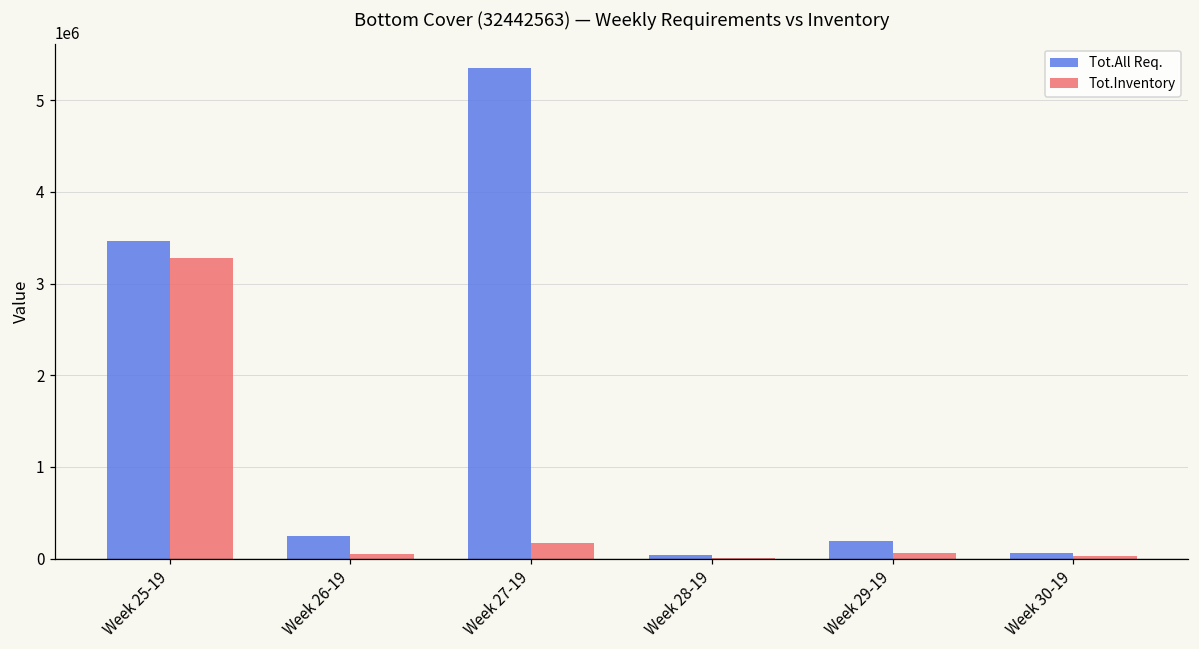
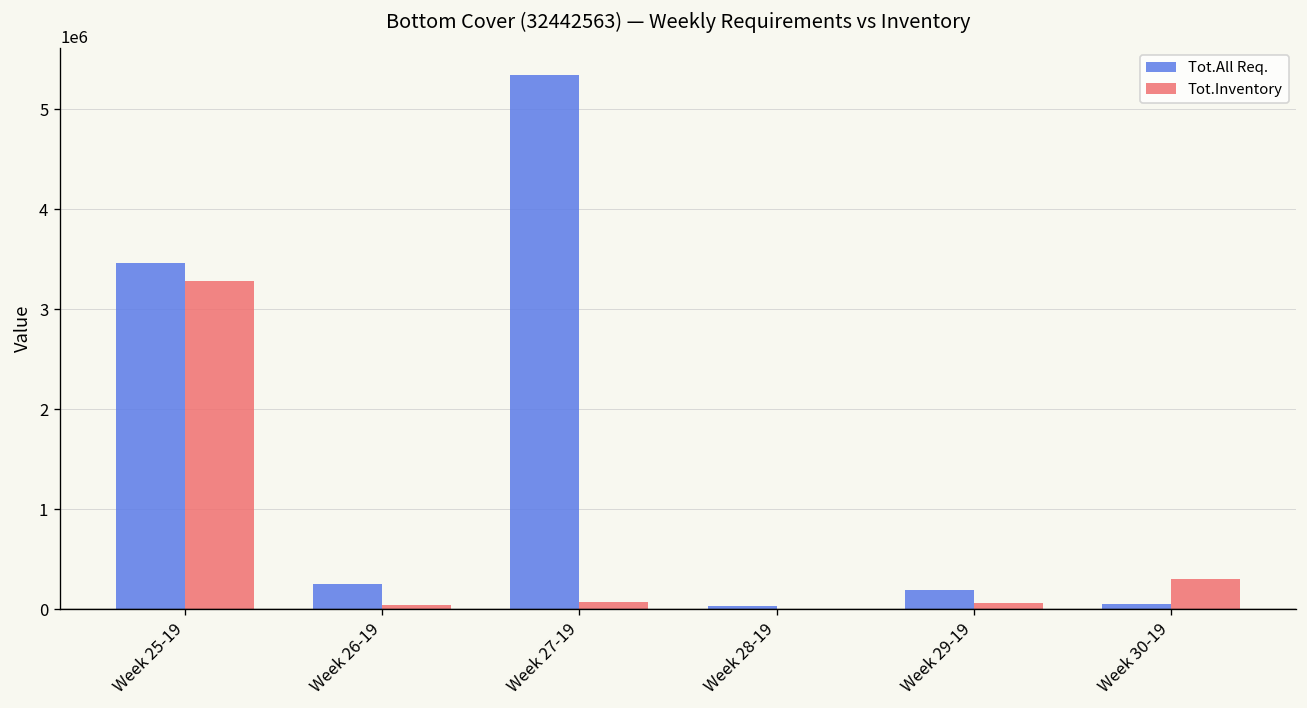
  {
    "Tot.All Req.": {
      "Week 25-19": 3500000,
      "Week 26-19": 300000,
      "Week 27-19": 5300000,
      "Week 28-19": 0,
      "Week 29-19": 200000,
      "Week 30-19": 100000
    },
    "Tot.Inventory": {
      "Week 25-19": 3300000,
      "Week 26-19": 0,
-     "Week 27-19": 200000,
+     "Week 27-19": 100000,
      "Week 29-19": 100000,
-     "Week 30-19": 0
+     "Week 30-19": 300000
    }
  }
